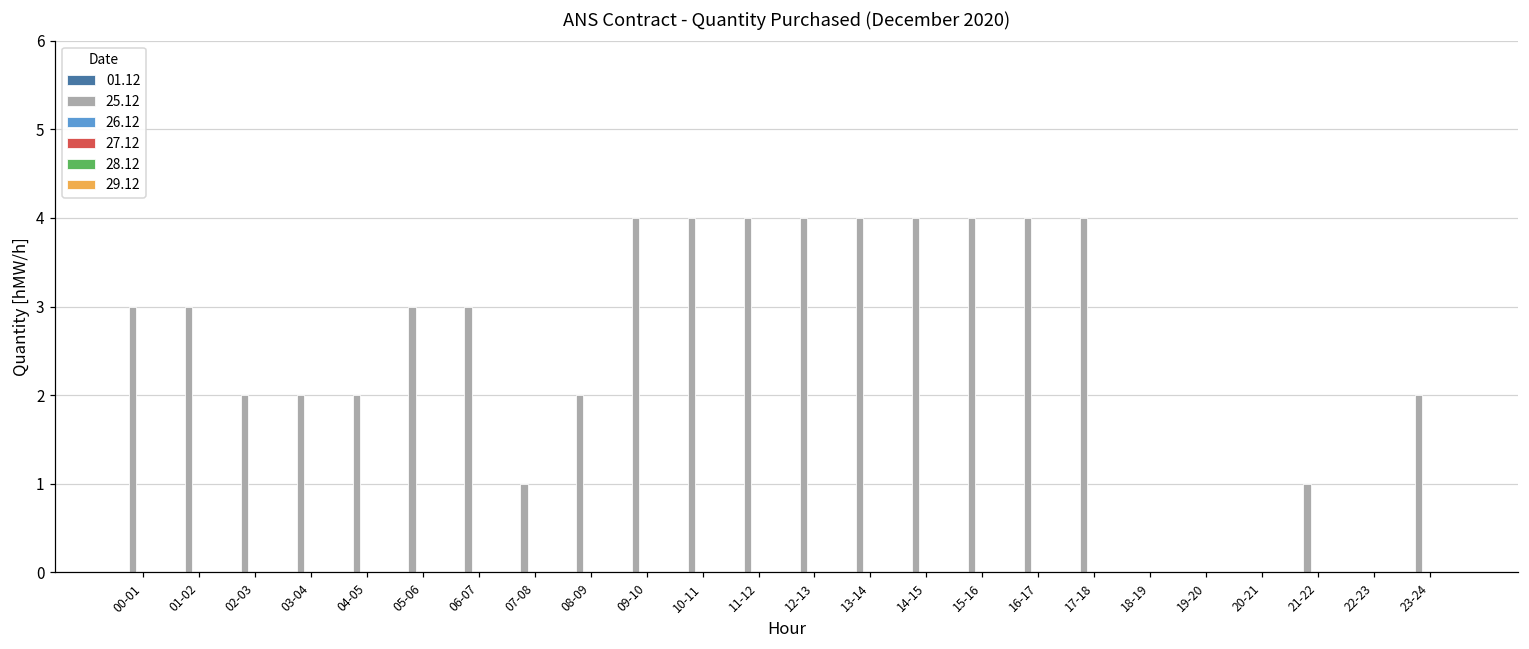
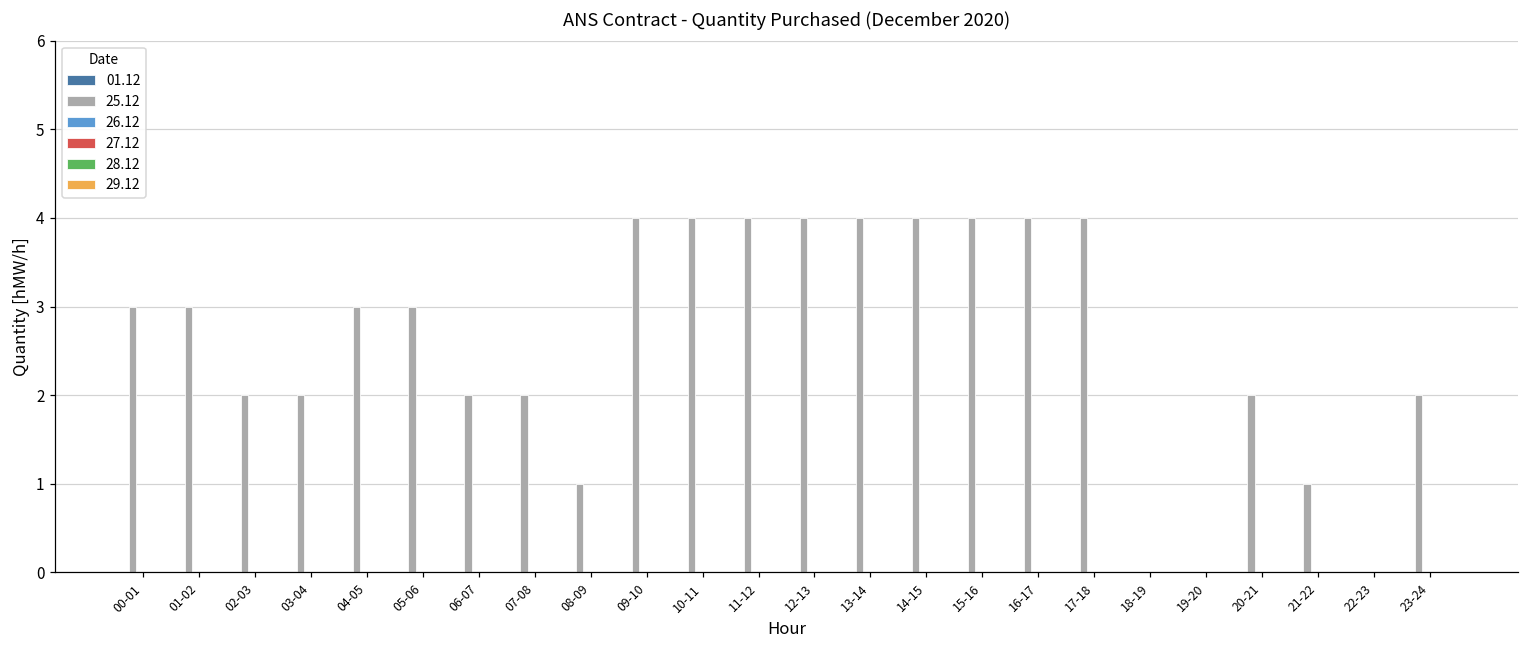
  {
    "01.12": {
      "00-01": 0,
      "01-02": 0,
      "02-03": 0,
      "03-04": 0,
      "04-05": 0,
      "05-06": 0,
      "06-07": 0,
      "07-08": 0,
      "08-09": 0,
      "09-10": 0,
      "10-11": 0,
      "11-12": 0,
      "12-13": 0,
      "13-14": 0,
      "14-15": 0,
      "15-16": 0,
      "16-17": 0,
      "17-18": 0,
      "18-19": 0,
      "19-20": 0,
      "20-21": 0,
      "21-22": 0,
      "22-23": 0,
      "23-24": 0
    },
    "25.12": {
      "00-01": 3,
      "01-02": 3,
      "02-03": 2,
      "03-04": 2,
-     "04-05": 2,
+     "04-05": 3,
      "05-06": 3,
-     "06-07": 3,
-     "07-08": 1,
-     "08-09": 2,
+     "06-07": 2,
+     "07-08": 2,
+     "08-09": 1,
      "09-10": 4,
      "10-11": 4,
      "11-12": 4,
      "12-13": 4,
      "13-14": 4,
      "14-15": 4,
      "15-16": 4,
      "16-17": 4,
      "17-18": 4,
      "18-19": 0,
      "19-20": 0,
-     "20-21": 0,
+     "20-21": 2,
      "21-22": 1,
      "22-23": 0,
      "23-24": 2
    },
    "26.12": {
      "00-01": 0,
      "01-02": 0,
      "02-03": 0,
      "03-04": 0,
      "04-05": 0,
      "05-06": 0,
      "06-07": 0,
      "07-08": 0,
      "08-09": 0,
      "09-10": 0,
      "10-11": 0,
      "11-12": 0,
      "12-13": 0,
      "13-14": 0,
      "14-15": 0,
      "15-16": 0,
      "16-17": 0,
      "17-18": 0,
      "18-19": 0,
      "19-20": 0,
      "20-21": 0,
      "21-22": 0,
      "22-23": 0,
      "23-24": 0
    },
    "27.12": {
      "00-01": 0,
      "01-02": 0,
      "02-03": 0,
      "03-04": 0,
      "04-05": 0,
      "05-06": 0,
      "06-07": 0,
      "07-08": 0,
      "08-09": 0,
      "09-10": 0,
      "10-11": 0,
      "11-12": 0,
      "12-13": 0,
      "13-14": 0,
      "14-15": 0,
      "15-16": 0,
      "16-17": 0,
      "17-18": 0,
      "18-19": 0,
      "19-20": 0,
      "20-21": 0,
      "21-22": 0,
      "22-23": 0,
      "23-24": 0
    },
    "28.12": {
      "00-01": 0,
      "01-02": 0,
      "02-03": 0,
      "03-04": 0,
      "04-05": 0,
      "05-06": 0,
      "06-07": 0,
      "07-08": 0,
      "08-09": 0,
      "09-10": 0,
      "10-11": 0,
      "11-12": 0,
      "12-13": 0,
      "13-14": 0,
      "14-15": 0,
      "15-16": 0,
      "16-17": 0,
      "17-18": 0,
      "18-19": 0,
      "19-20": 0,
      "20-21": 0,
      "21-22": 0,
      "22-23": 0,
      "23-24": 0
    },
    "29.12": {
      "00-01": 0,
      "01-02": 0,
      "02-03": 0,
      "03-04": 0,
      "04-05": 0,
      "05-06": 0,
      "06-07": 0,
      "07-08": 0,
      "08-09": 0,
      "09-10": 0,
      "10-11": 0,
      "11-12": 0,
      "12-13": 0,
      "13-14": 0,
      "14-15": 0,
      "15-16": 0,
      "16-17": 0,
      "17-18": 0,
      "18-19": 0,
      "19-20": 0,
      "20-21": 0,
      "21-22": 0,
      "22-23": 0,
      "23-24": 0
    }
  }
